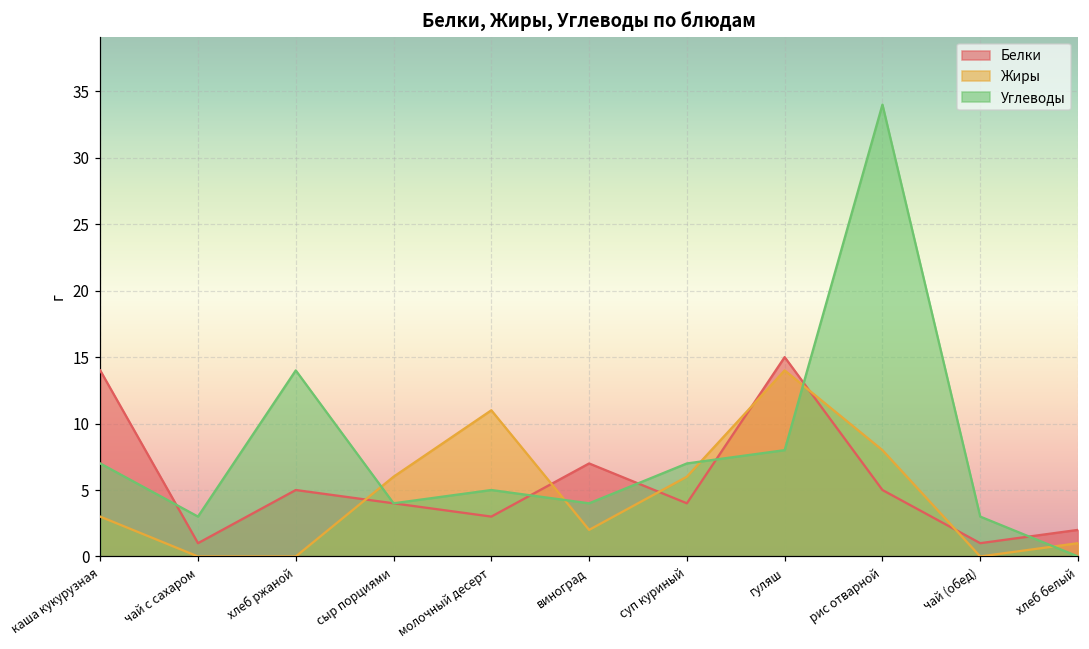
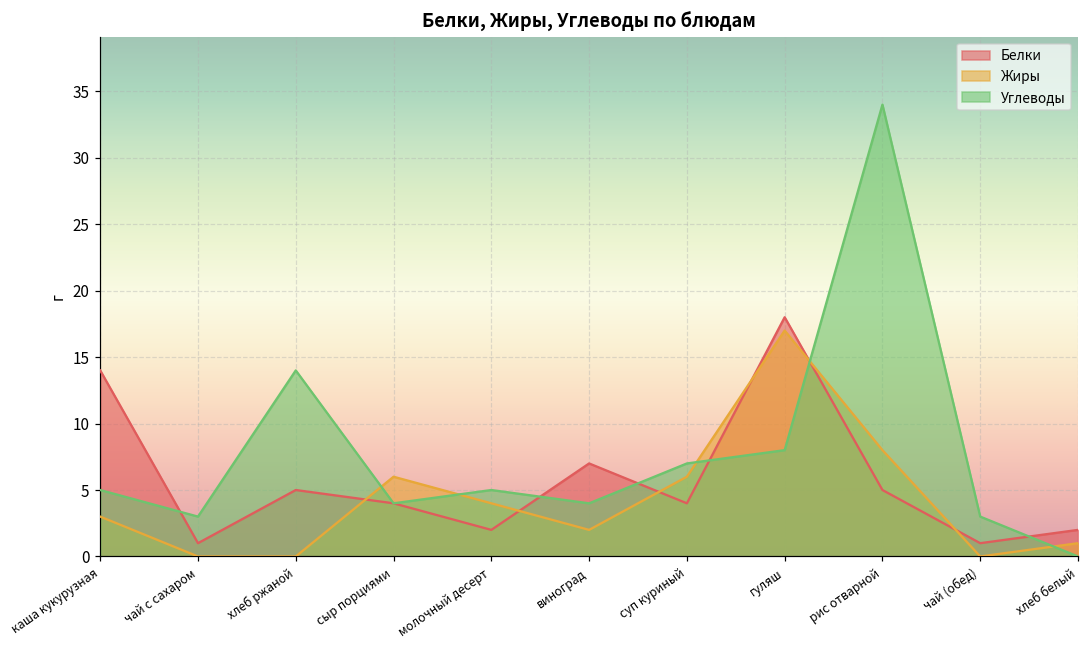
  {
    "Белки": {
      "каша кукурузная": 14,
      "чай с сахаром": 1,
      "хлеб ржаной": 5,
-     "молочный десерт": 3,
+     "молочный десерт": 2,
      "виноград": 7,
      "суп куриный": 4,
-     "гуляш": 15,
+     "гуляш": 18,
      "рис отварной": 5,
      "чай (обед)": 1,
      "хлеб белый": 2
    },
    "Жиры": {
      "каша кукурузная": 3,
      "чай с сахаром": 0,
      "хлеб ржаной": 0,
      "сыр порциями": 6,
-     "молочный десерт": 11,
+     "молочный десерт": 4,
      "виноград": 2,
      "суп куриный": 6,
-     "гуляш": 14,
+     "гуляш": 17,
      "рис отварной": 8,
      "чай (обед)": 0,
      "хлеб белый": 1
    },
    "Углеводы": {
-     "каша кукурузная": 7,
+     "каша кукурузная": 5,
      "чай с сахаром": 3,
      "хлеб ржаной": 14,
      "молочный десерт": 5,
      "виноград": 4,
      "суп куриный": 7,
      "гуляш": 8,
      "рис отварной": 34,
      "чай (обед)": 3,
      "хлеб белый": 0
    }
  }
